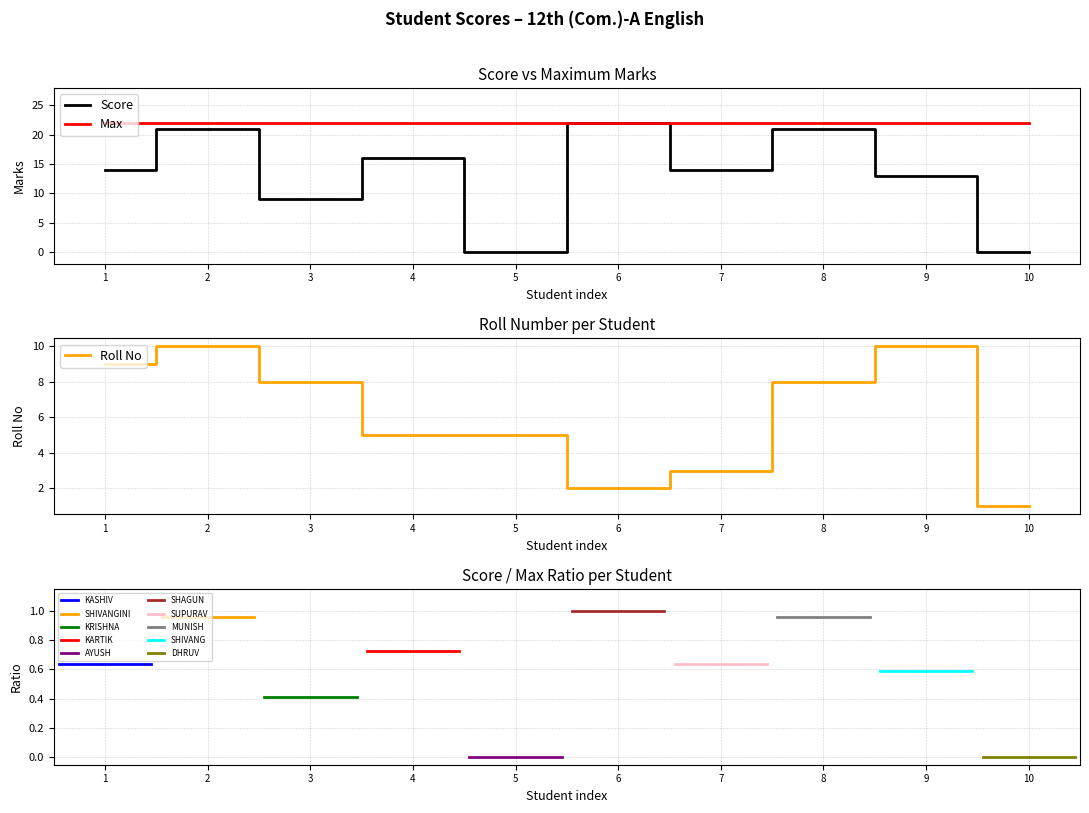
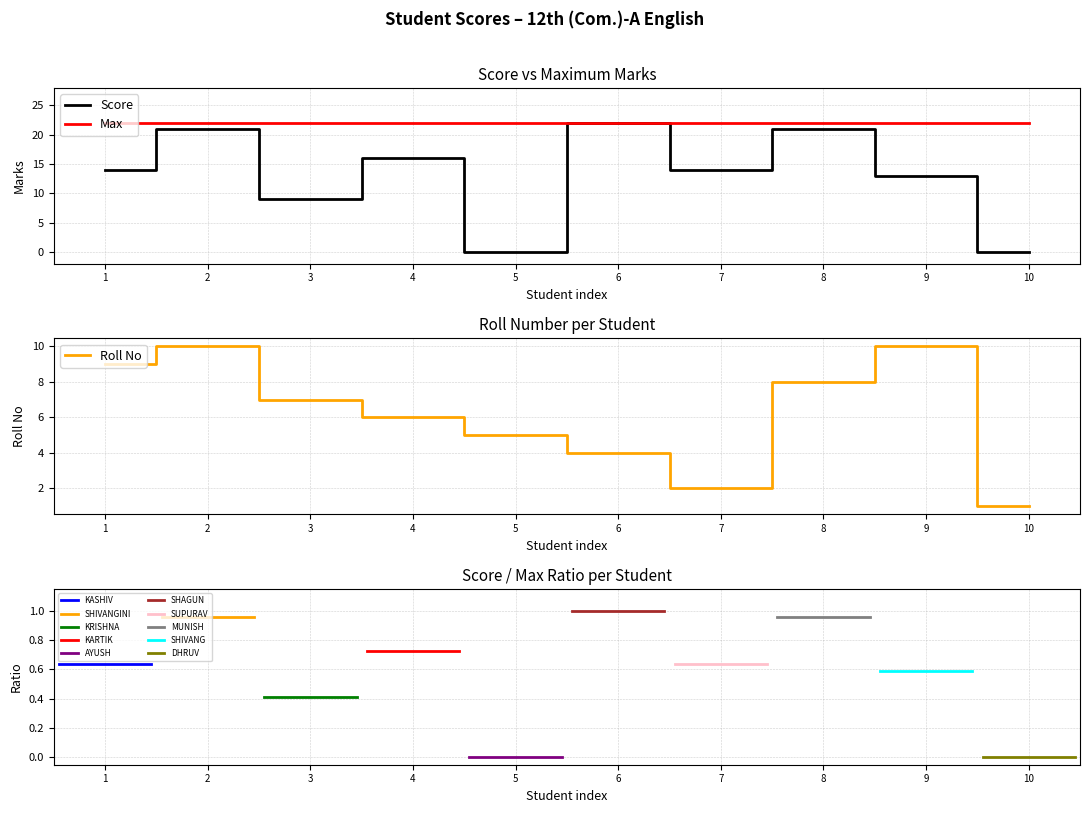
  {
    "Score vs Maximum Marks": {
      "Score": {
        "1": 14,
        "2": 21,
        "3": 9,
        "4": 16,
        "5": 0,
        "7": 14,
        "8": 21,
        "9": 13,
        "10": 0
      },
      "Max": {
        "2": 22,
        "3": 22,
        "4": 22,
        "5": 22,
        "7": 22,
        "8": 22,
        "9": 22,
        "10": 22
      }
    },
    "Roll Number per Student": {
      "2": 10,
-     "3": 8,
-     "4": 5,
+     "3": 7,
+     "4": 6,
      "5": 5,
-     "6": 2,
-     "7": 3,
+     "6": 4,
+     "7": 2,
      "8": 8,
      "9": 10,
      "10": 1
    }
  }
